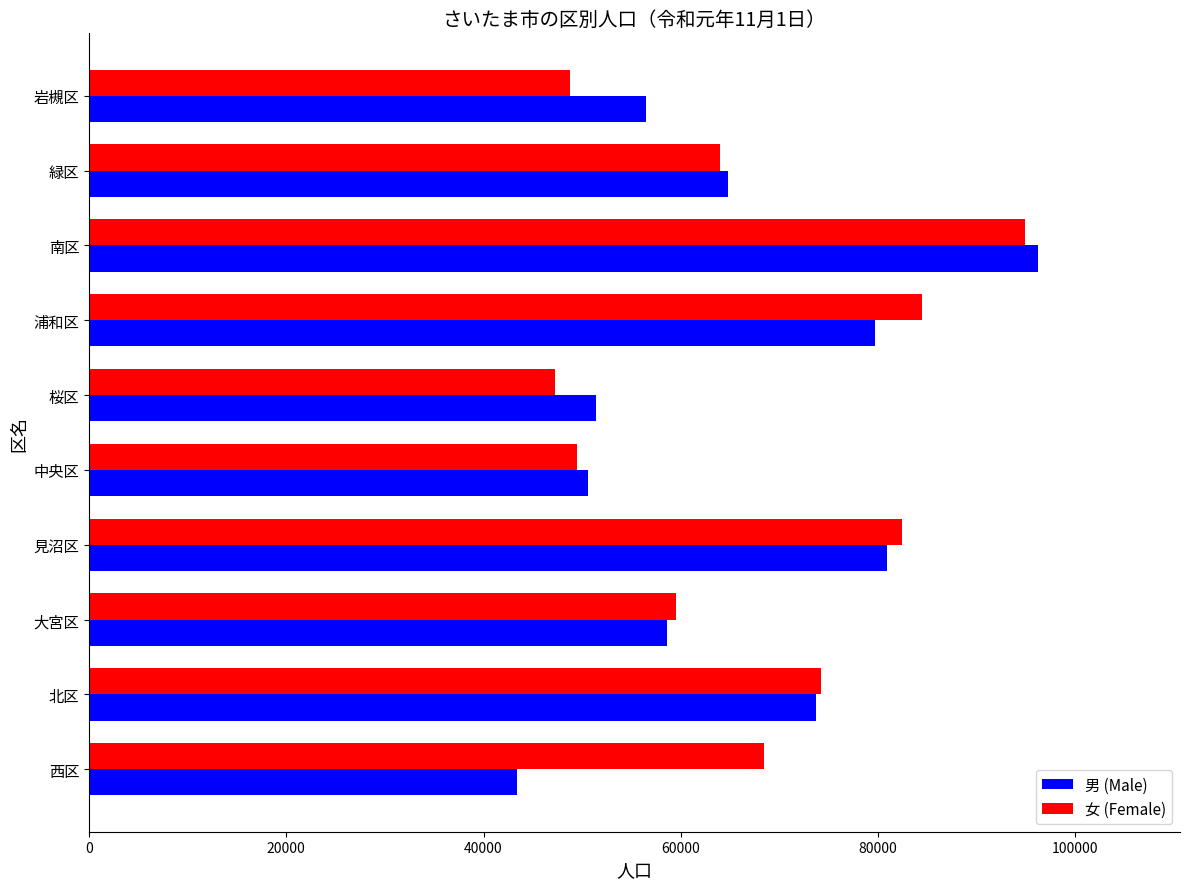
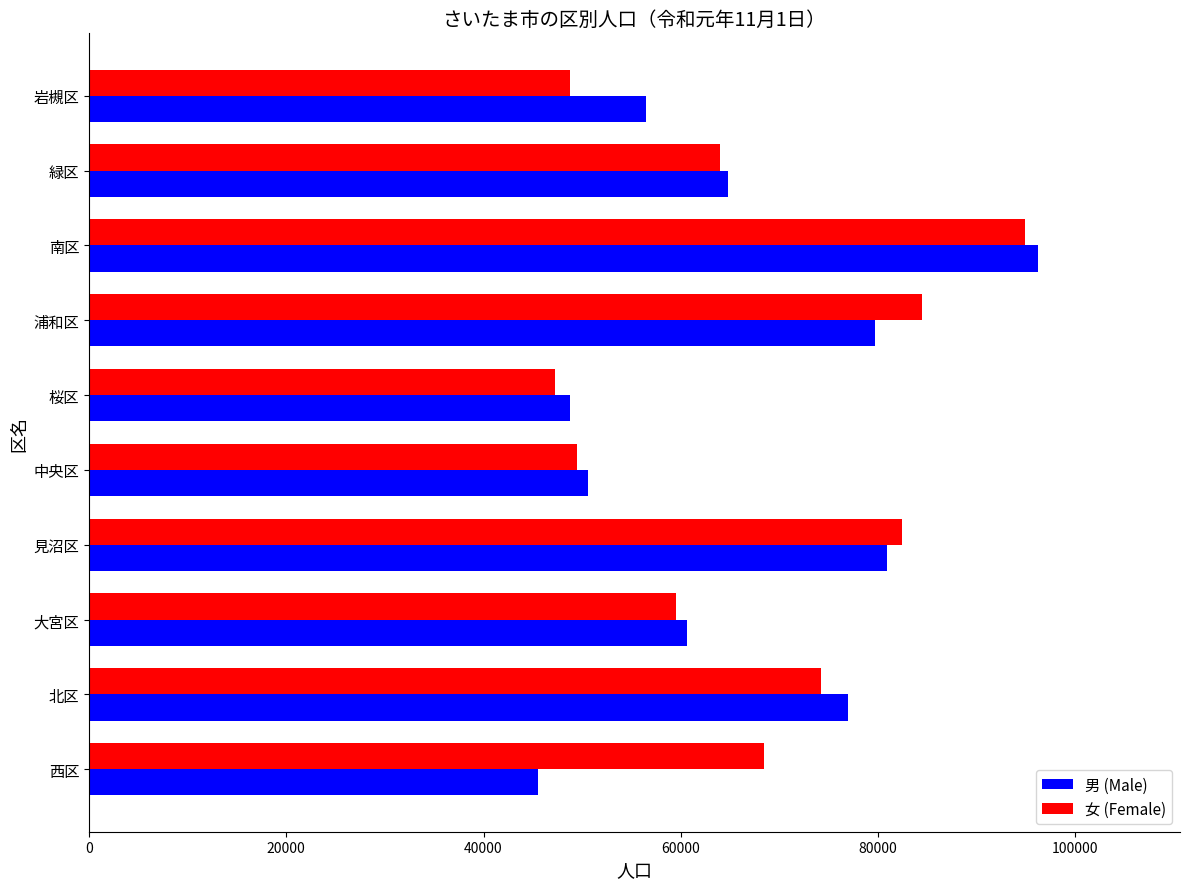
  {
    "男 (Male)": {
      "岩槻区": 56000,
      "緑区": 65000,
      "南区": 96000,
      "浦和区": 80000,
-     "桜区": 51000,
+     "桜区": 49000,
      "中央区": 51000,
      "見沼区": 81000,
-     "大宮区": 59000,
-     "北区": 74000,
-     "西区": 43000
+     "大宮区": 61000,
+     "北区": 77000,
+     "西区": 45000
    },
    "女 (Female)": {
      "岩槻区": 49000,
      "緑区": 64000,
      "南区": 95000,
      "浦和区": 84000,
      "桜区": 47000,
      "中央区": 49000,
      "見沼区": 82000,
      "大宮区": 60000,
      "北区": 74000,
      "西区": 68000
    }
  }
